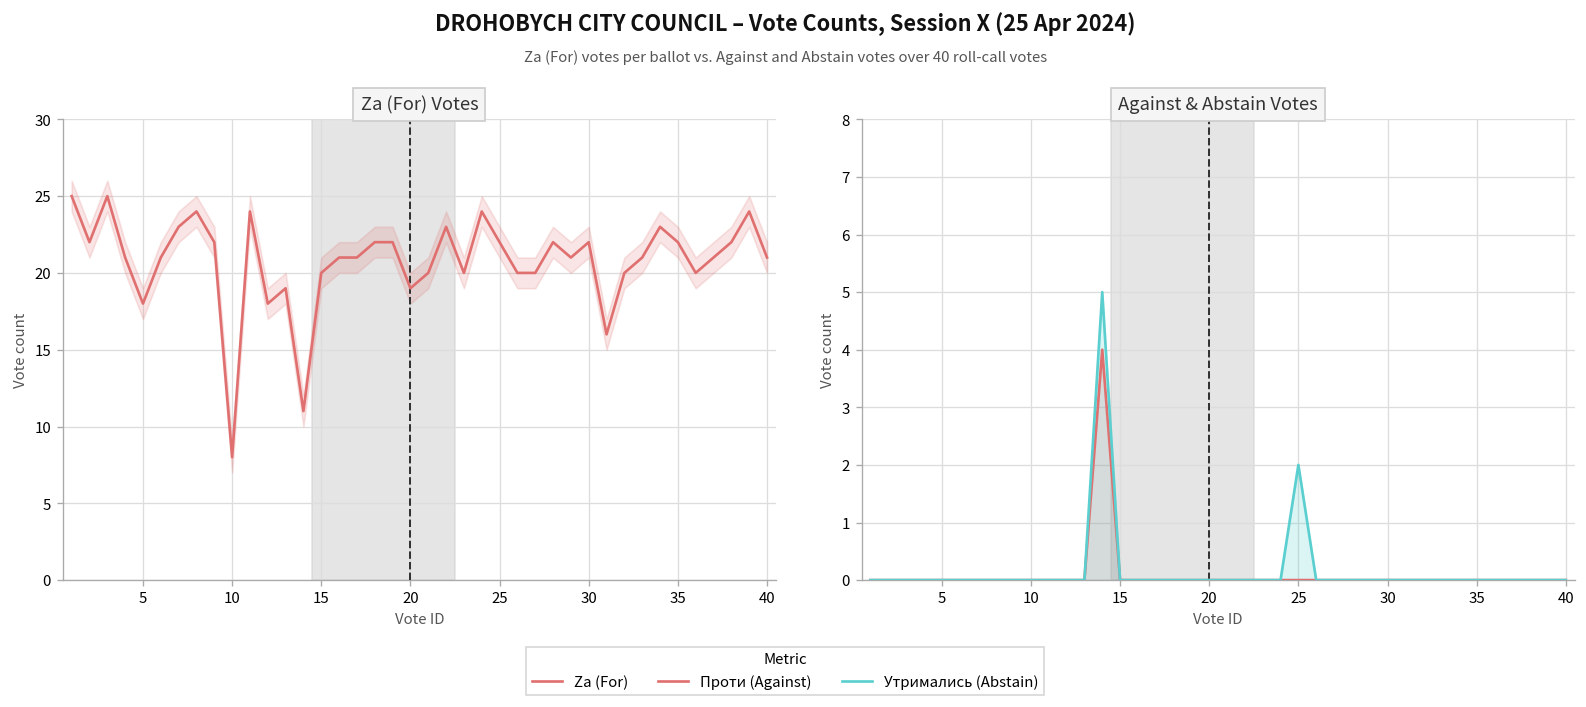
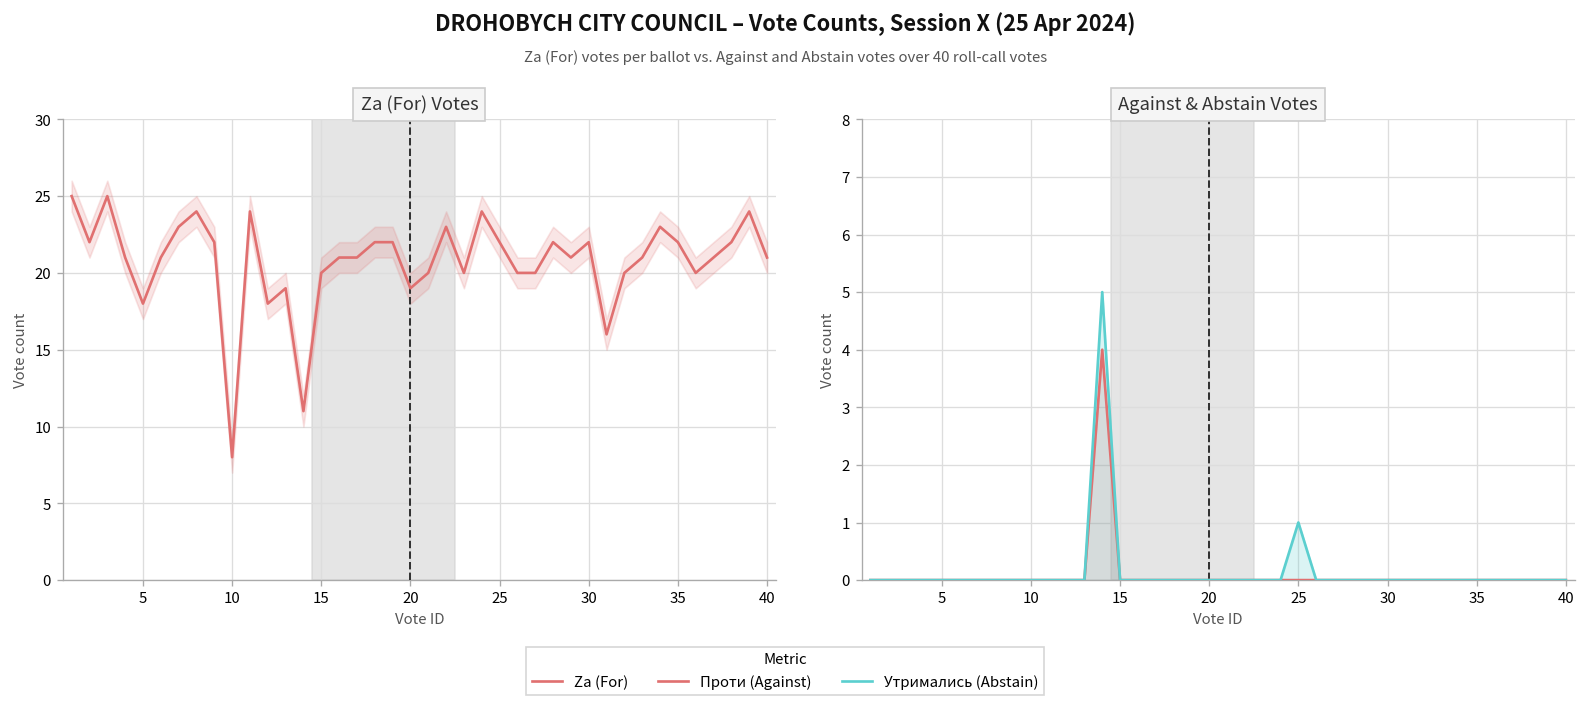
  {
    "Against & Abstain Votes": {
      "Проти (Against)": {
        "25": 0
      },
      "Утримались (Abstain)": {
-       "25": 2
+       "25": 1
      }
    }
  }
